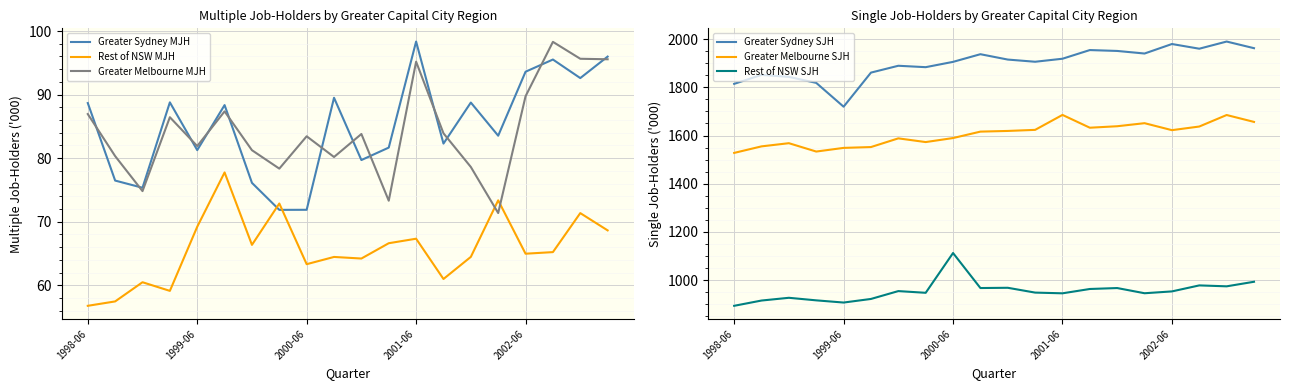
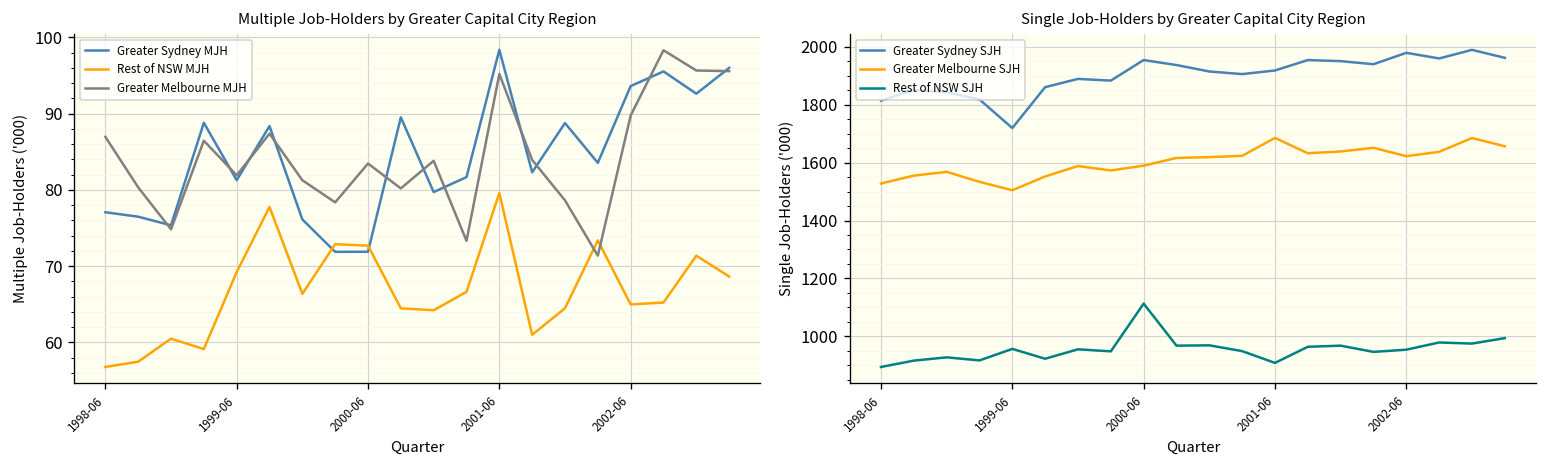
  {
    "Multiple Job-Holders by Greater Capital City Region": {
      "Greater Sydney MJH": {
-       "1998-06": 89,
+       "1998-06": 77,
        "1999-06": 81,
        "2000-06": 72,
        "2001-06": 98,
        "2002-06": 94
      },
      "Rest of NSW MJH": {
        "1998-06": 57,
        "1999-06": 69,
-       "2000-06": 63,
-       "2001-06": 67,
+       "2000-06": 73,
+       "2001-06": 80,
        "2002-06": 65
      },
      "Greater Melbourne MJH": {
        "1998-06": 87,
        "1999-06": 82,
        "2000-06": 83,
        "2001-06": 95,
        "2002-06": 90
      }
    },
    "Single Job-Holders by Greater Capital City Region": {
      "Greater Sydney SJH": {
        "1998-06": 1810,
        "1999-06": 1720,
-       "2000-06": 1910,
+       "2000-06": 1950,
        "2001-06": 1920,
        "2002-06": 1980
      },
      "Greater Melbourne SJH": {
        "1998-06": 1530,
-       "1999-06": 1550,
+       "1999-06": 1500,
        "2000-06": 1590,
        "2001-06": 1690,
        "2002-06": 1620
      },
      "Rest of NSW SJH": {
        "1998-06": 890,
-       "1999-06": 910,
+       "1999-06": 960,
        "2000-06": 1110,
-       "2001-06": 950,
+       "2001-06": 910,
        "2002-06": 950
      }
    }
  }
